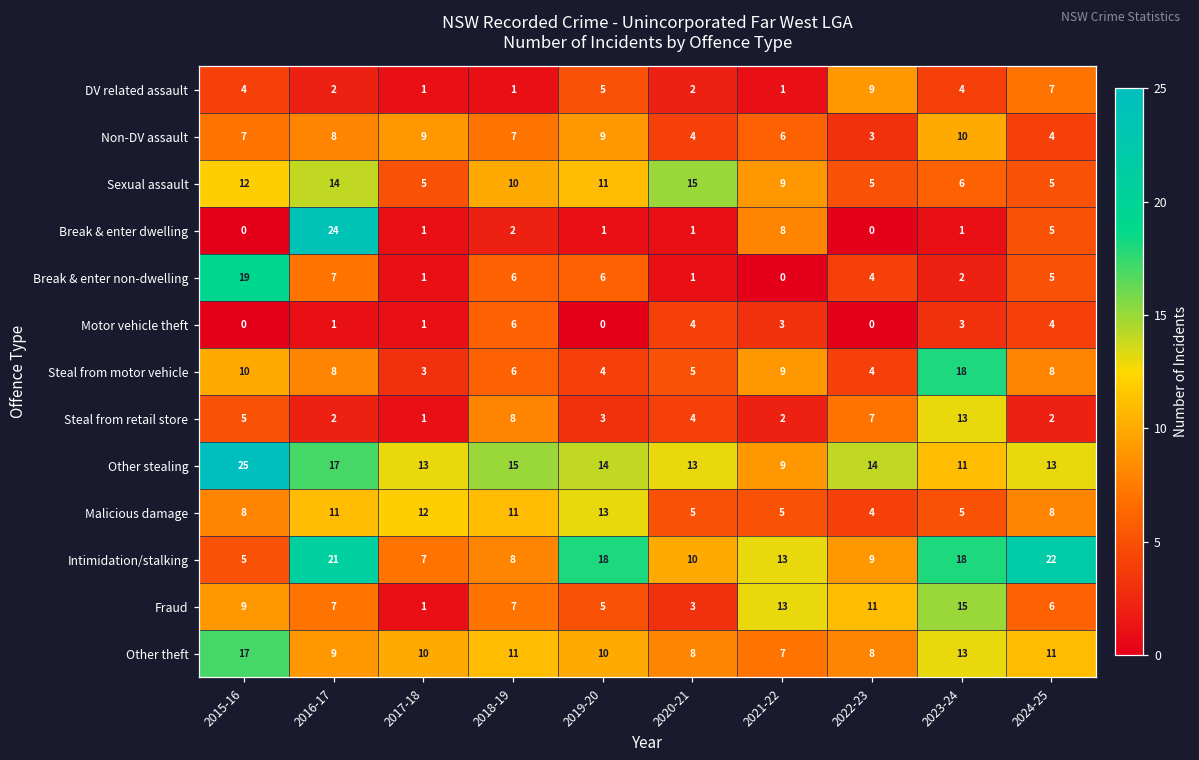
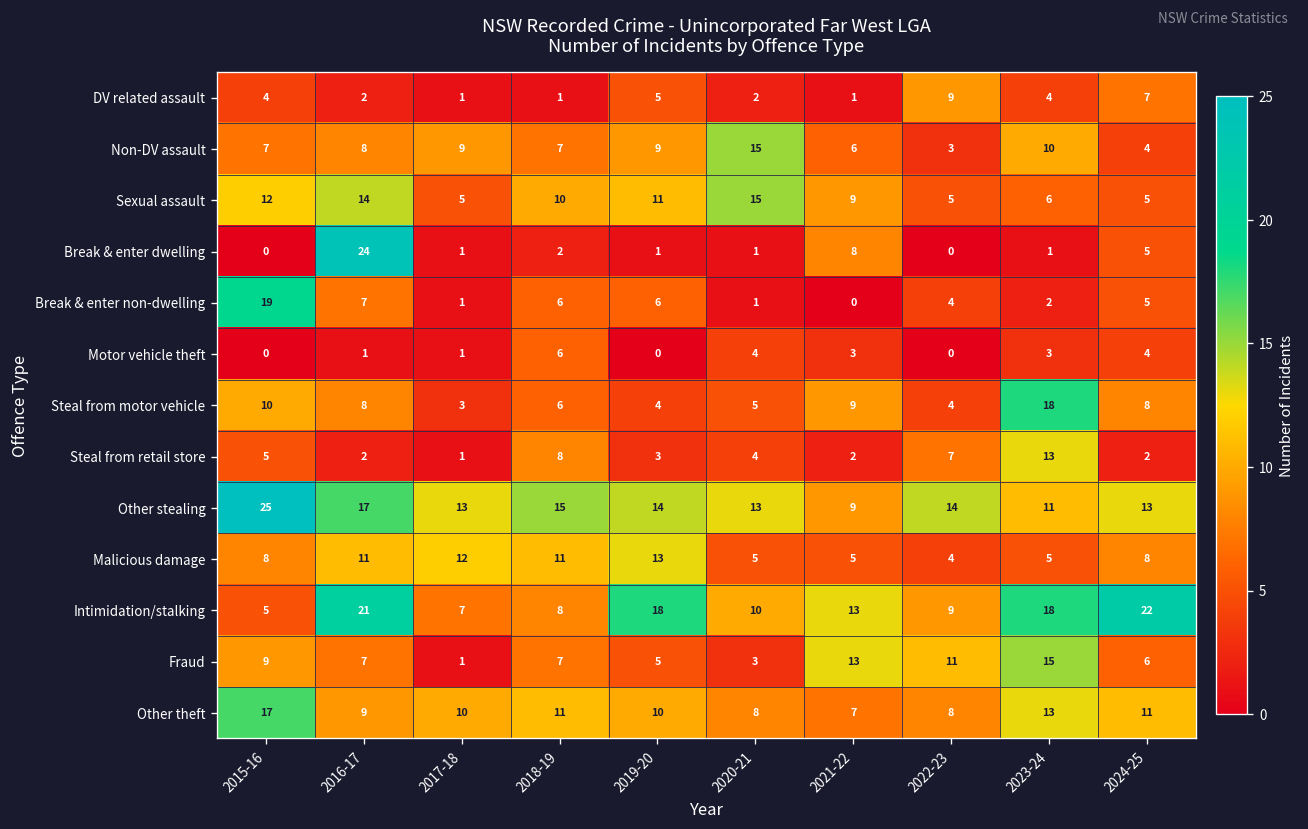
  {
    "DV related assault": {
      "2015-16": 4,
      "2016-17": 2,
      "2017-18": 1,
      "2018-19": 1,
      "2019-20": 5,
      "2020-21": 2,
      "2021-22": 1,
      "2022-23": 9,
      "2023-24": 4,
      "2024-25": 7
    },
    "Non-DV assault": {
      "2015-16": 7,
      "2016-17": 8,
      "2017-18": 9,
      "2018-19": 7,
      "2019-20": 9,
-     "2020-21": 4,
+     "2020-21": 15,
      "2021-22": 6,
      "2022-23": 3,
      "2023-24": 10,
      "2024-25": 4
    },
    "Sexual assault": {
      "2015-16": 12,
      "2016-17": 14,
      "2017-18": 5,
      "2018-19": 10,
      "2019-20": 11,
      "2020-21": 15,
      "2021-22": 9,
      "2022-23": 5,
      "2023-24": 6,
      "2024-25": 5
    },
    "Break & enter dwelling": {
      "2015-16": 0,
      "2016-17": 24,
      "2017-18": 1,
      "2018-19": 2,
      "2019-20": 1,
      "2020-21": 1,
      "2021-22": 8,
      "2022-23": 0,
      "2023-24": 1,
      "2024-25": 5
    },
    "Break & enter non-dwelling": {
      "2015-16": 19,
      "2016-17": 7,
      "2017-18": 1,
      "2018-19": 6,
      "2019-20": 6,
      "2020-21": 1,
      "2021-22": 0,
      "2022-23": 4,
      "2023-24": 2,
      "2024-25": 5
    },
    "Motor vehicle theft": {
      "2015-16": 0,
      "2016-17": 1,
      "2017-18": 1,
      "2018-19": 6,
      "2019-20": 0,
      "2020-21": 4,
      "2021-22": 3,
      "2022-23": 0,
      "2023-24": 3,
      "2024-25": 4
    },
    "Steal from motor vehicle": {
      "2015-16": 10,
      "2016-17": 8,
      "2017-18": 3,
      "2018-19": 6,
      "2019-20": 4,
      "2020-21": 5,
      "2021-22": 9,
      "2022-23": 4,
      "2023-24": 18,
      "2024-25": 8
    },
    "Steal from retail store": {
      "2015-16": 5,
      "2016-17": 2,
      "2017-18": 1,
      "2018-19": 8,
      "2019-20": 3,
      "2020-21": 4,
      "2021-22": 2,
      "2022-23": 7,
      "2023-24": 13,
      "2024-25": 2
    },
    "Other stealing": {
      "2015-16": 25,
      "2016-17": 17,
      "2017-18": 13,
      "2018-19": 15,
      "2019-20": 14,
      "2020-21": 13,
      "2021-22": 9,
      "2022-23": 14,
      "2023-24": 11,
      "2024-25": 13
    },
    "Malicious damage": {
      "2015-16": 8,
      "2016-17": 11,
      "2017-18": 12,
      "2018-19": 11,
      "2019-20": 13,
      "2020-21": 5,
      "2021-22": 5,
      "2022-23": 4,
      "2023-24": 5,
      "2024-25": 8
    },
    "Intimidation/stalking": {
      "2015-16": 5,
      "2016-17": 21,
      "2017-18": 7,
      "2018-19": 8,
      "2019-20": 18,
      "2020-21": 10,
      "2021-22": 13,
      "2022-23": 9,
      "2023-24": 18,
      "2024-25": 22
    },
    "Fraud": {
      "2015-16": 9,
      "2016-17": 7,
      "2017-18": 1,
      "2018-19": 7,
      "2019-20": 5,
      "2020-21": 3,
      "2021-22": 13,
      "2022-23": 11,
      "2023-24": 15,
      "2024-25": 6
    },
    "Other theft": {
      "2015-16": 17,
      "2016-17": 9,
      "2017-18": 10,
      "2018-19": 11,
      "2019-20": 10,
      "2020-21": 8,
      "2021-22": 7,
      "2022-23": 8,
      "2023-24": 13,
      "2024-25": 11
    }
  }
